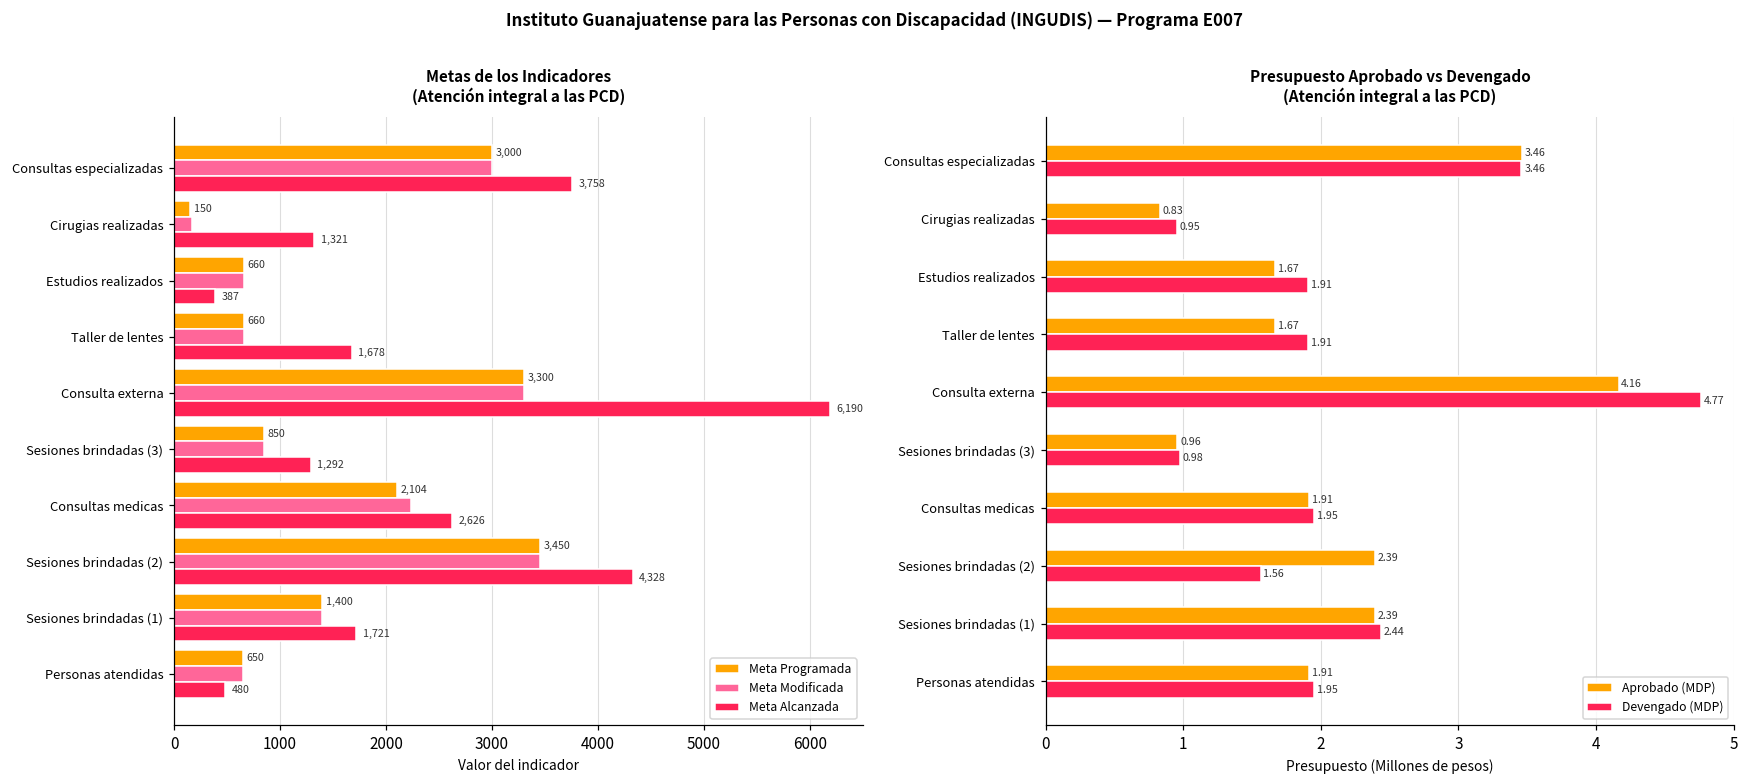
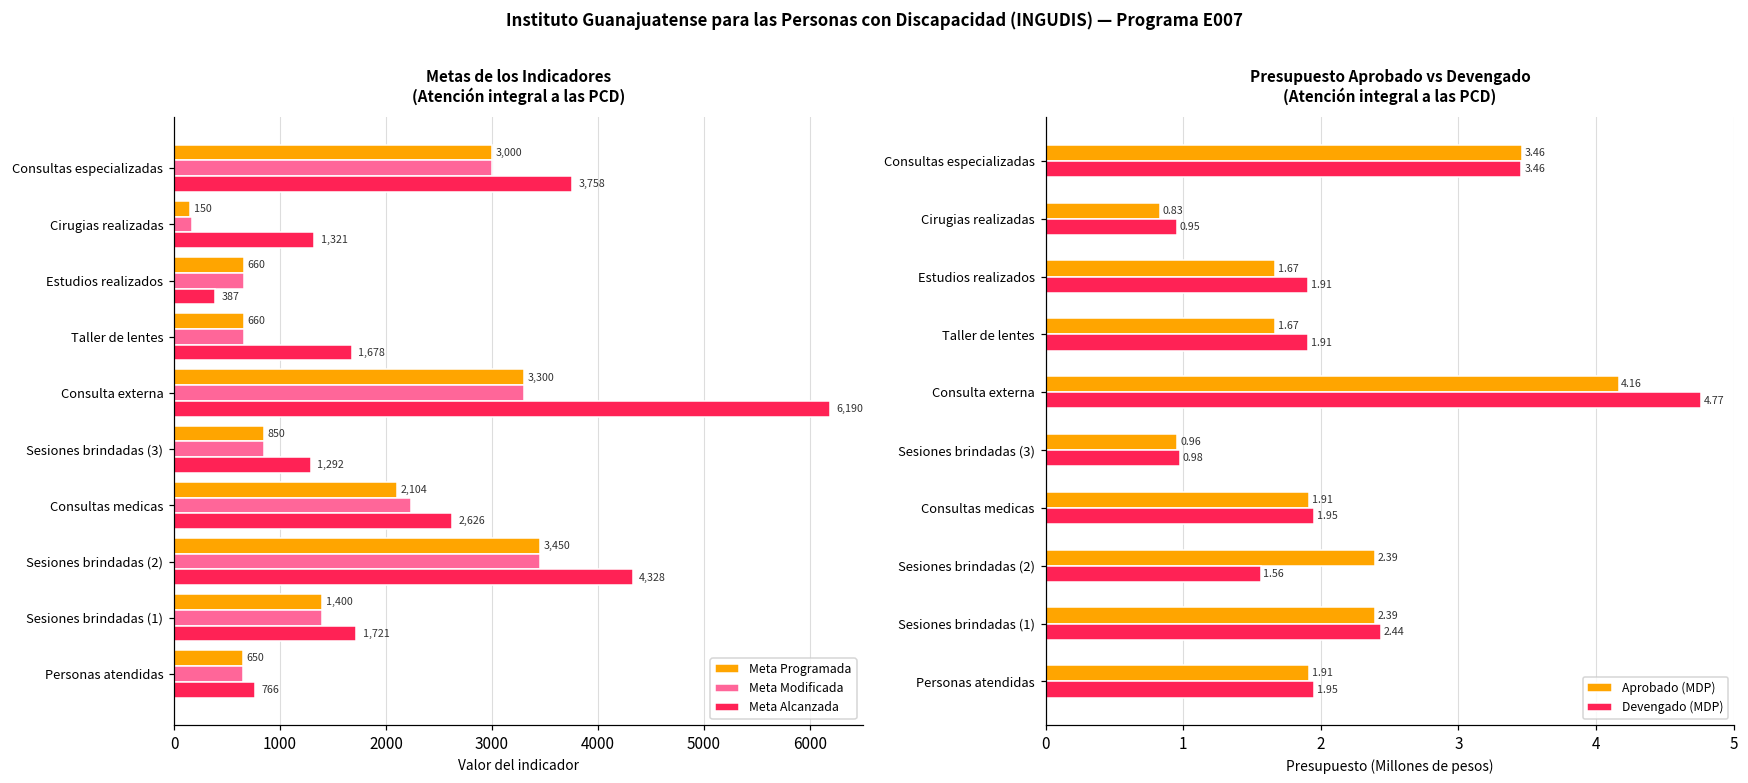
  {
    "Metas de los Indicadores (Atención integral a las PCD)": {
      "Meta Programada": {
        "Consultas especializadas": "3,000",
        "Cirugias realizadas": "150",
        "Estudios realizados": "660",
        "Taller de lentes": "660",
        "Consulta externa": "3,300",
        "Sesiones brindadas (3)": "850",
        "Consultas medicas": "2,104",
        "Sesiones brindadas (2)": "3,450",
        "Sesiones brindadas (1)": "1,400",
        "Personas atendidas": "650"
      },
      "Meta Modificada": {
        "Cirugias realizadas": "200",
        "Consultas medicas": "2200"
      },
      "Meta Alcanzada": {
        "Consultas especializadas": "3,758",
        "Cirugias realizadas": "1,321",
        "Estudios realizados": "387",
        "Taller de lentes": "1,678",
        "Consulta externa": "6,190",
        "Sesiones brindadas (3)": "1,292",
        "Consultas medicas": "2,626",
        "Sesiones brindadas (2)": "4,328",
        "Sesiones brindadas (1)": "1,721",
-       "Personas atendidas": "480"
+       "Personas atendidas": "766"
      }
    },
    "Presupuesto Aprobado vs Devengado (Atención integral a las PCD)": {
      "Aprobado (MDP)": {
        "Consultas especializadas": "3.46",
        "Cirugias realizadas": "0.83",
        "Estudios realizados": "1.67",
        "Taller de lentes": "1.67",
        "Consulta externa": "4.16",
        "Sesiones brindadas (3)": "0.96",
        "Consultas medicas": "1.91",
        "Sesiones brindadas (2)": "2.39",
        "Sesiones brindadas (1)": "2.39",
        "Personas atendidas": "1.91"
      },
      "Devengado (MDP)": {
        "Consultas especializadas": "3.46",
        "Cirugias realizadas": "0.95",
        "Estudios realizados": "1.91",
        "Taller de lentes": "1.91",
        "Consulta externa": "4.77",
        "Sesiones brindadas (3)": "0.98",
        "Consultas medicas": "1.95",
        "Sesiones brindadas (2)": "1.56",
        "Sesiones brindadas (1)": "2.44",
        "Personas atendidas": "1.95"
      }
    }
  }
